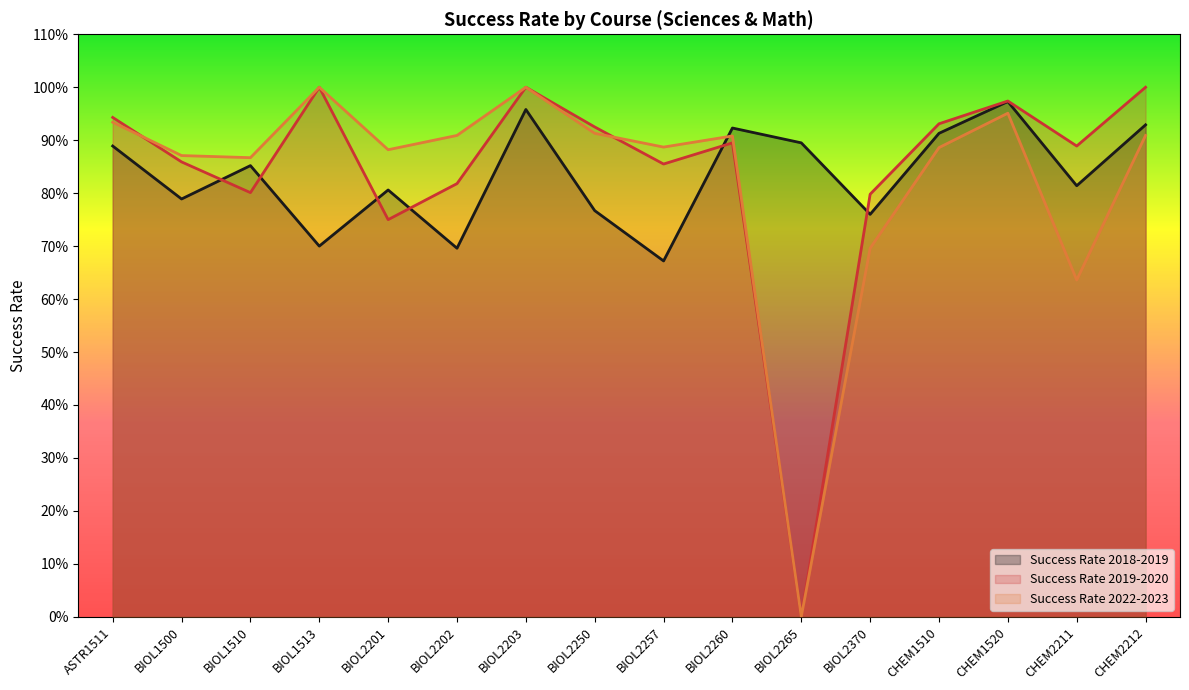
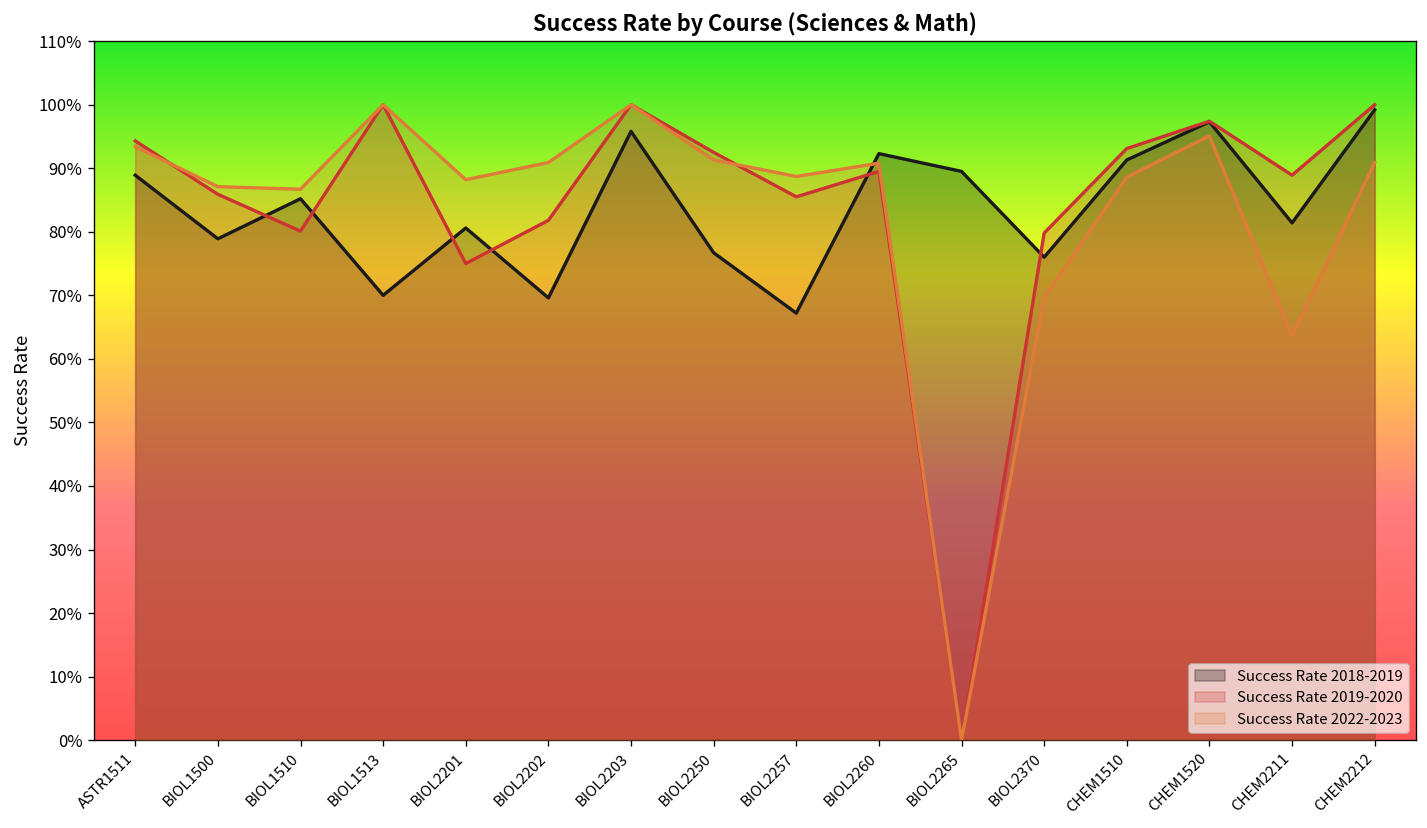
  {
    "Success Rate 2018-2019": {
      "ASTR1511": "89%",
      "BIOL1500": "79%",
      "BIOL1510": "85%",
      "BIOL1513": "70%",
      "BIOL2201": "81%",
      "BIOL2202": "70%",
      "BIOL2203": "96%",
      "BIOL2250": "77%",
      "BIOL2257": "67%",
      "BIOL2260": "92%",
      "BIOL2265": "90%",
      "BIOL2370": "76%",
      "CHEM1510": "91%",
      "CHEM2211": "81%",
-     "CHEM2212": "93%"
+     "CHEM2212": "99%"
    }
  }
